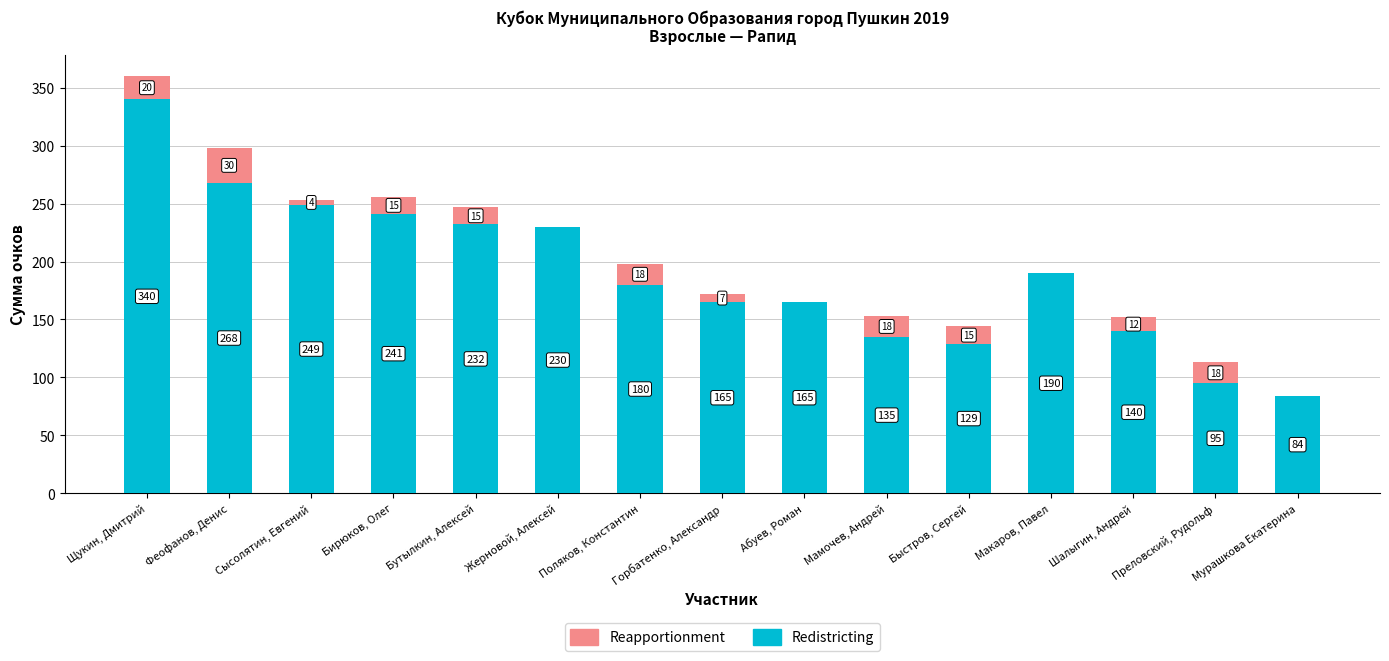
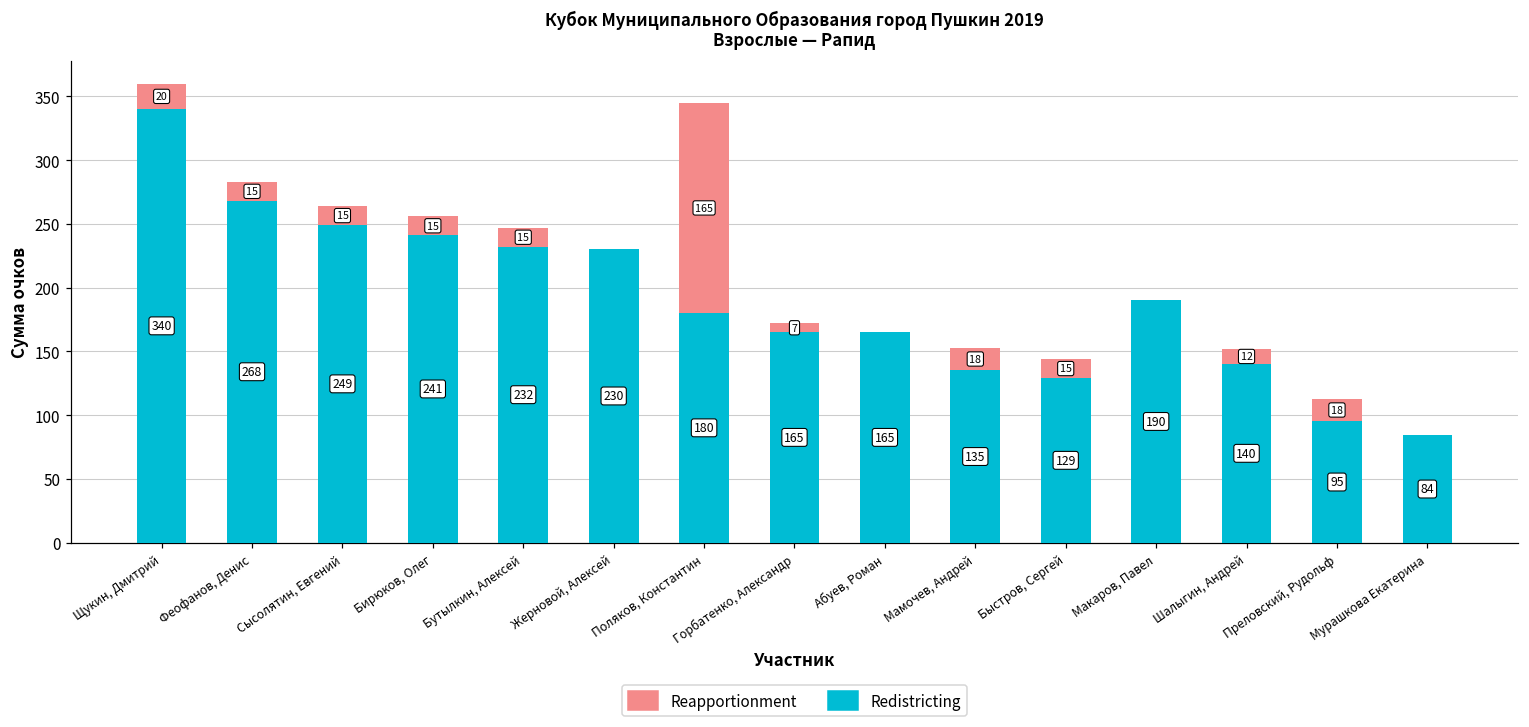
  {
    "Reapportionment": {
-     "Феофанов, Денис": 30,
-     "Сысолятин, Евгений": 4,
-     "Поляков, Константин": 18
+     "Феофанов, Денис": 15,
+     "Сысолятин, Евгений": 15,
+     "Поляков, Константин": 165
    }
  }
